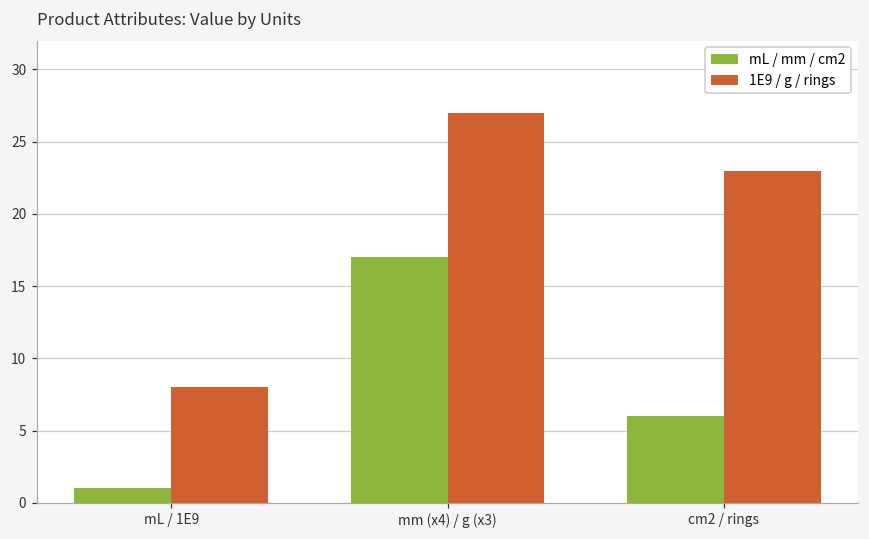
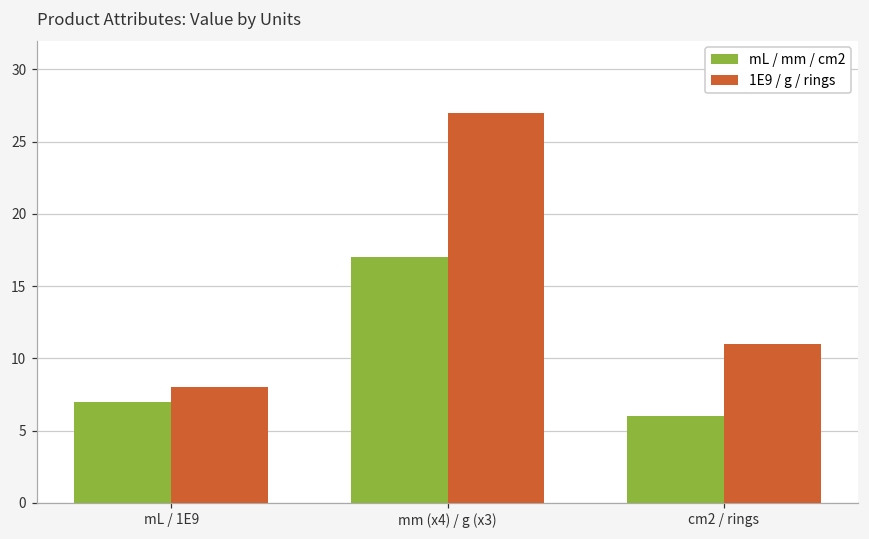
  {
    "mL / mm / cm2": {
-     "mL / 1E9": 1,
+     "mL / 1E9": 7,
      "mm (x4) / g (x3)": 17,
      "cm2 / rings": 6
    },
    "1E9 / g / rings": {
      "mL / 1E9": 8,
      "mm (x4) / g (x3)": 27,
-     "cm2 / rings": 23
+     "cm2 / rings": 11
    }
  }
